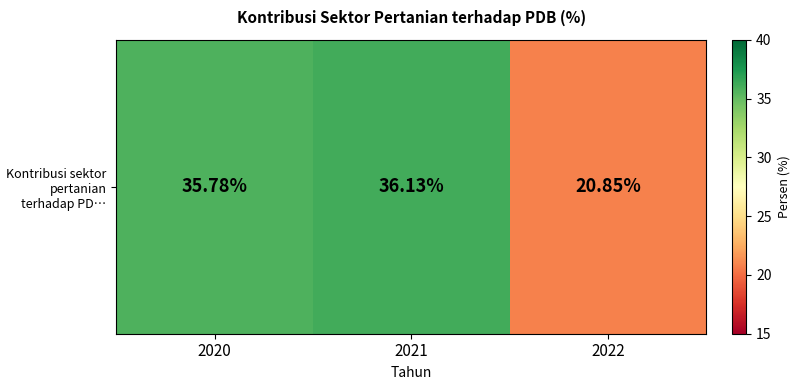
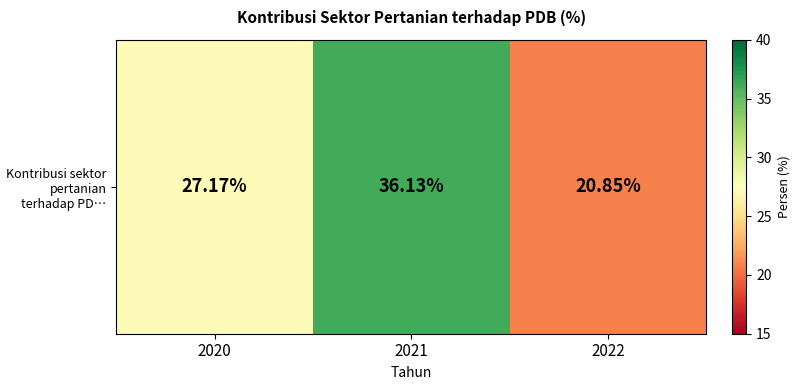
  {
    "Kontribusi sektor pertanian terhadap PD…": {
-     "2020": "35.78%",
+     "2020": "27.17%",
      "2021": "36.13%",
      "2022": "20.85%"
    }
  }
